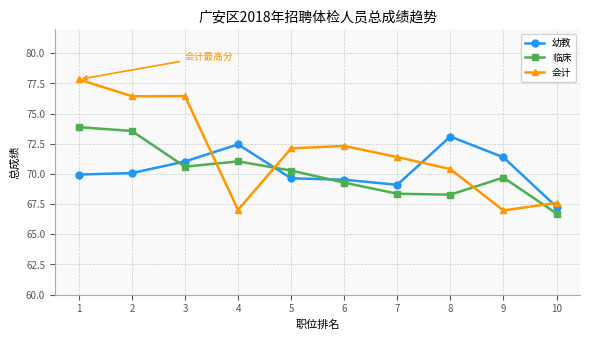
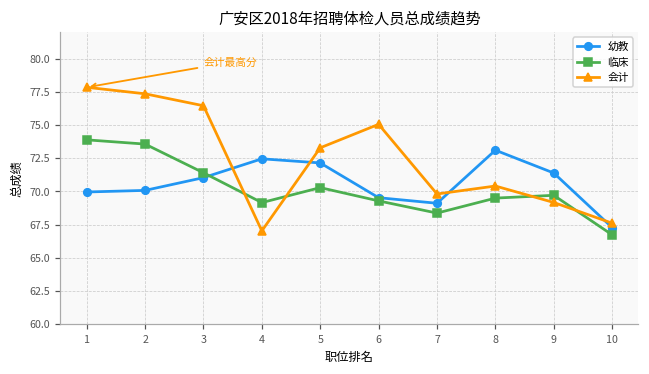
  {
    "幼教": {
      "1": 70.0,
      "2": 70.1,
      "3": 71.0,
      "4": 72.5,
-     "5": 69.6,
+     "5": 72.1,
      "6": 69.5,
      "7": 69.1,
      "8": 73.1,
      "9": 71.4,
      "10": 67.3
    },
    "临床": {
      "1": 73.9,
      "2": 73.6,
-     "3": 70.6,
-     "4": 71.0,
+     "3": 71.4,
+     "4": 69.2,
      "5": 70.3,
      "6": 69.3,
      "7": 68.4,
-     "8": 68.3,
+     "8": 69.5,
      "9": 69.7,
      "10": 66.7
    },
    "会计": {
      "1": 77.8,
-     "2": 76.4,
+     "2": 77.4,
      "3": 76.5,
      "4": 67.0,
-     "5": 72.1,
-     "6": 72.3,
-     "7": 71.4,
+     "5": 73.3,
+     "6": 75.1,
+     "7": 69.8,
      "8": 70.4,
-     "9": 67.0,
+     "9": 69.2,
      "10": 67.6
    }
  }
